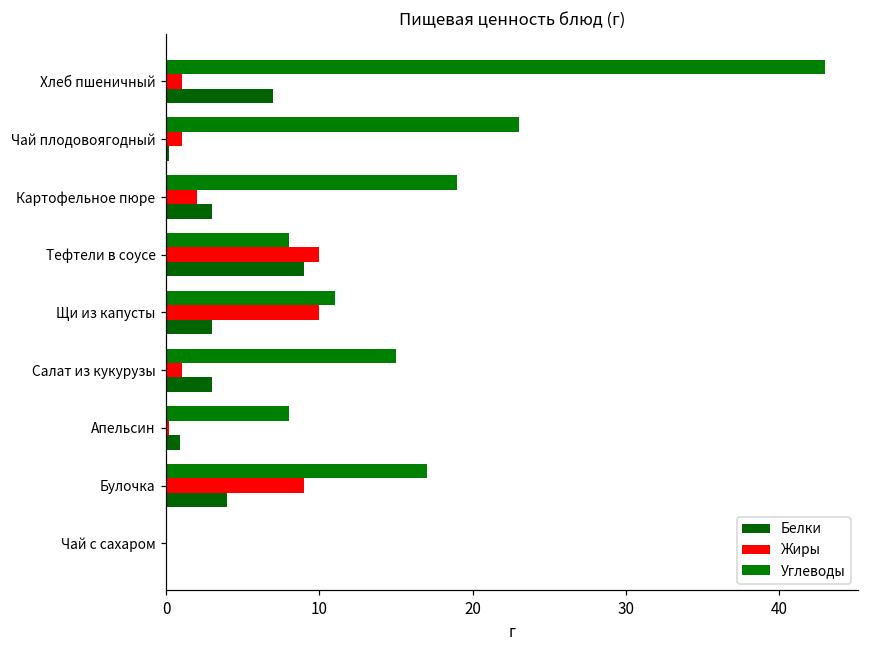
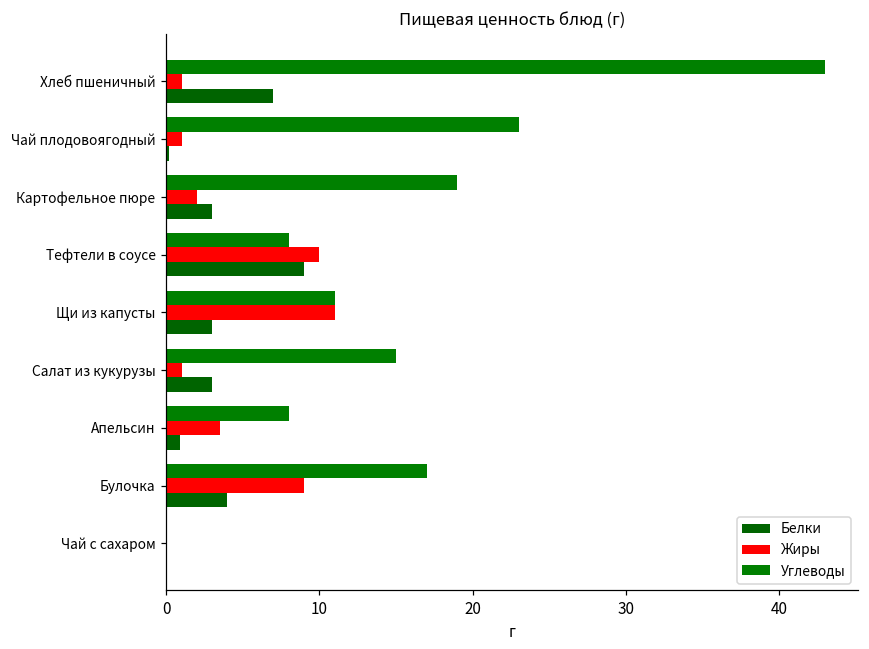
  {
    "Жиры": {
      "Хлеб пшеничный": 1.0,
      "Чай плодовоягодный": 1.0,
      "Картофельное пюре": 2.0,
      "Тефтели в соусе": 10.0,
-     "Щи из капусты": 10,
+     "Щи из капусты": 11,
      "Салат из кукурузы": 1.0,
-     "Апельсин": 0.2,
+     "Апельсин": 3.5,
      "Булочка": 9.0,
      "Чай с сахаром": 0.0
    }
  }
